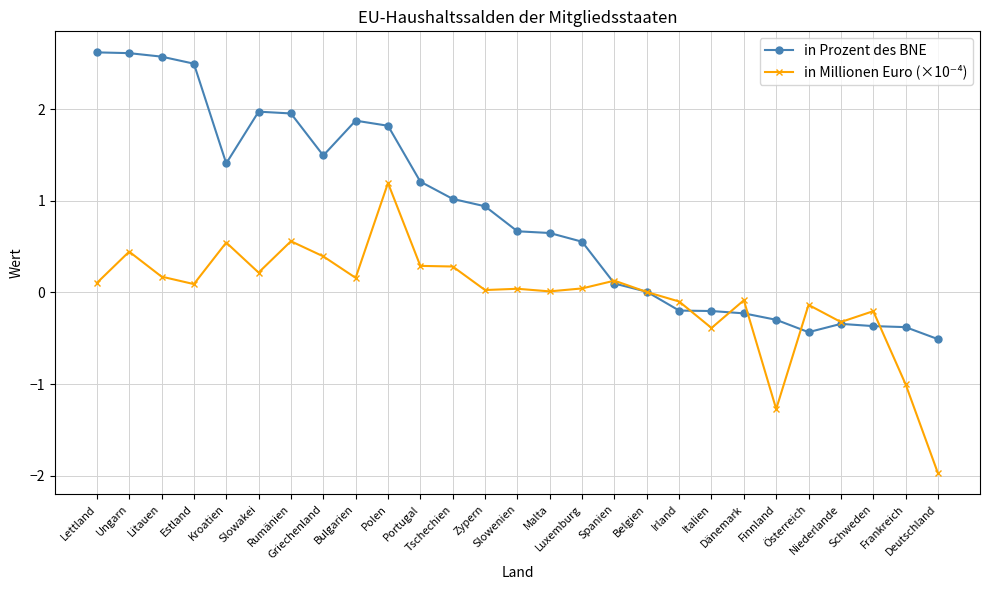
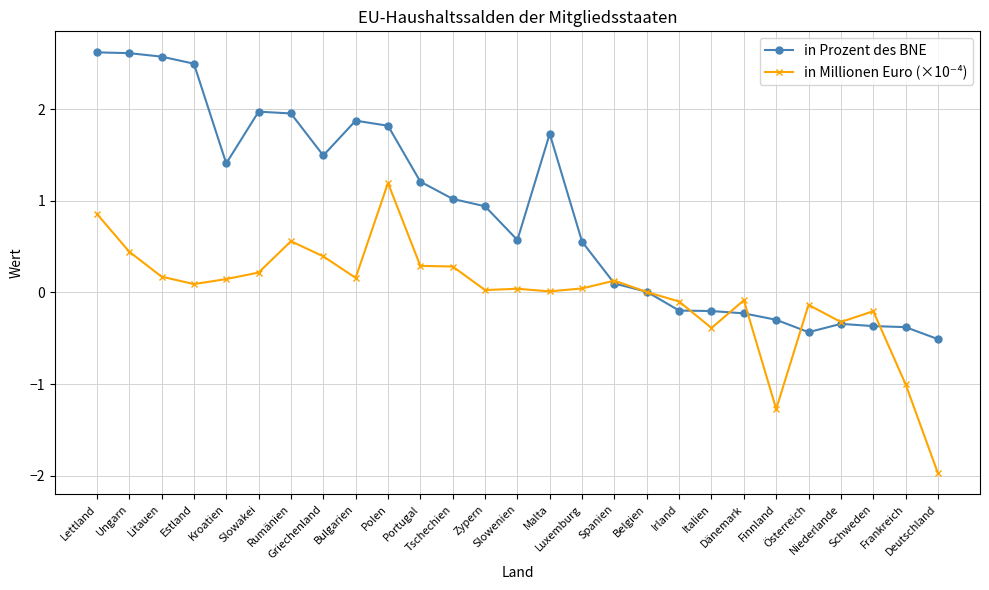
  {
    "in Prozent des BNE": {
      "Lettland": 2.6,
      "Ungarn": 2.6,
      "Litauen": 2.6,
      "Estland": 2.5,
      "Kroatien": 1.4,
      "Slowakei": 2.0,
      "Rumänien": 2.0,
      "Griechenland": 1.5,
      "Bulgarien": 1.9,
      "Polen": 1.8,
      "Portugal": 1.2,
      "Tschechien": 1.0,
      "Zypern": 0.9,
-     "Slowenien": 0.7,
-     "Malta": 0.6,
+     "Slowenien": 0.6,
+     "Malta": 1.7,
      "Luxemburg": 0.6,
      "Spanien": 0.1,
      "Irland": -0.2,
      "Italien": -0.2,
      "Dänemark": -0.2,
      "Finnland": -0.3,
      "Österreich": -0.4,
      "Schweden": -0.4,
      "Frankreich": -0.4,
      "Deutschland": -0.5
    },
    "in Millionen Euro (×10⁻⁴)": {
-     "Lettland": 0.1,
+     "Lettland": 0.9,
      "Ungarn": 0.4,
      "Litauen": 0.2,
      "Estland": 0.1,
-     "Kroatien": 0.5,
+     "Kroatien": 0.1,
      "Slowakei": 0.2,
      "Rumänien": 0.6,
      "Griechenland": 0.4,
      "Bulgarien": 0.2,
      "Polen": 1.2,
      "Portugal": 0.3,
      "Tschechien": 0.3,
      "Zypern": 0.0,
      "Slowenien": 0.0,
      "Malta": 0.0,
      "Luxemburg": 0.0,
      "Spanien": 0.1,
      "Irland": -0.1,
      "Italien": -0.4,
      "Dänemark": -0.1,
      "Finnland": -1.3,
      "Österreich": -0.1,
      "Schweden": -0.2,
      "Frankreich": -1.0,
      "Deutschland": -2.0
    }
  }
